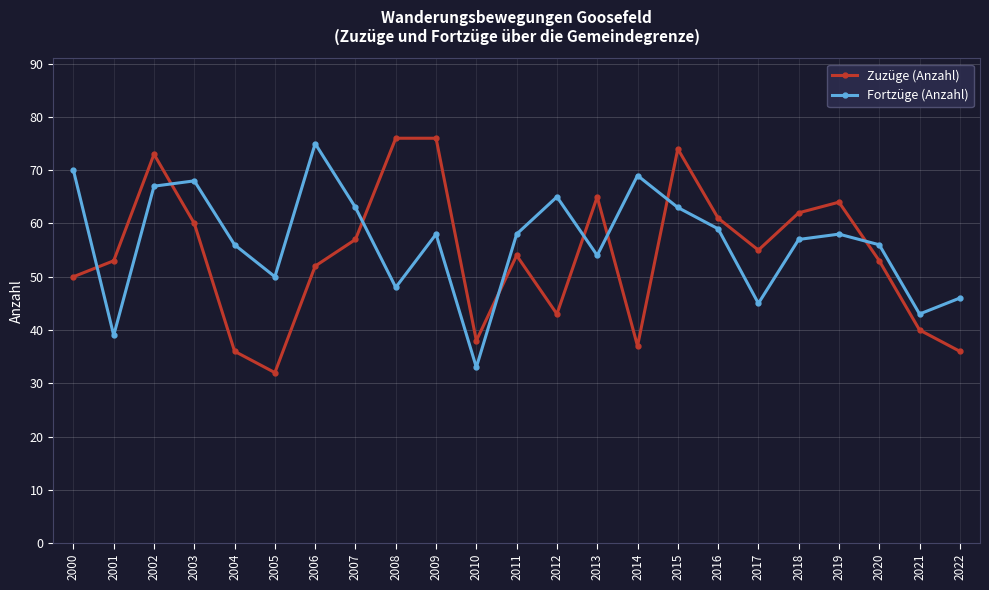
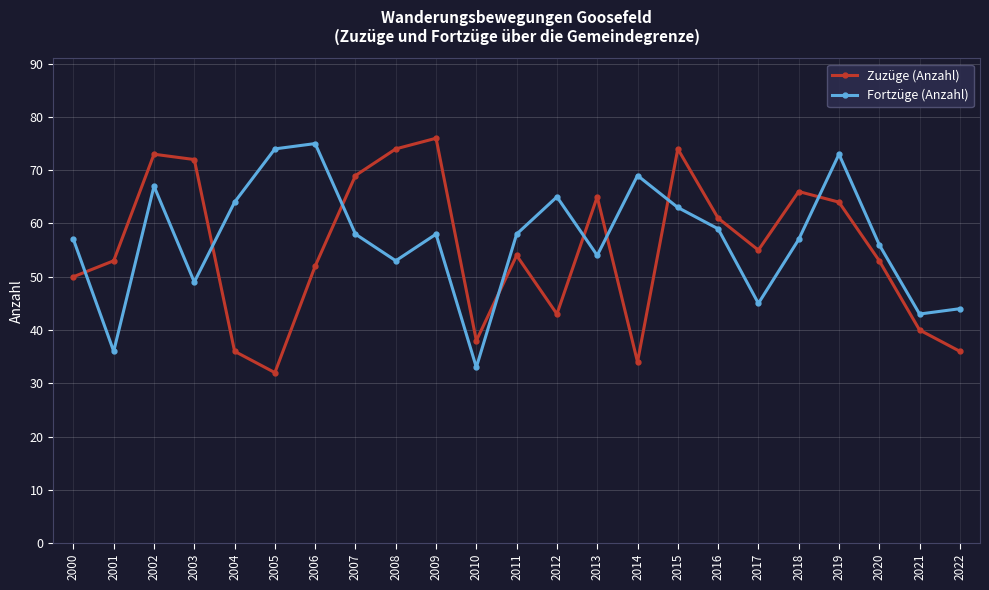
  {
    "Zuzüge (Anzahl)": {
      "2000": 50,
      "2001": 53,
      "2002": 73,
-     "2003": 60,
+     "2003": 72,
      "2004": 36,
      "2005": 32,
      "2006": 52,
-     "2007": 57,
-     "2008": 76,
+     "2007": 69,
+     "2008": 74,
      "2009": 76,
      "2010": 38,
      "2011": 54,
      "2012": 43,
      "2013": 65,
-     "2014": 37,
+     "2014": 34,
      "2015": 74,
      "2016": 61,
      "2017": 55,
-     "2018": 62,
+     "2018": 66,
      "2019": 64,
      "2020": 53,
      "2021": 40,
      "2022": 36
    },
    "Fortzüge (Anzahl)": {
-     "2000": 70,
-     "2001": 39,
+     "2000": 57,
+     "2001": 36,
      "2002": 67,
-     "2003": 68,
-     "2004": 56,
-     "2005": 50,
+     "2003": 49,
+     "2004": 64,
+     "2005": 74,
      "2006": 75,
-     "2007": 63,
-     "2008": 48,
+     "2007": 58,
+     "2008": 53,
      "2009": 58,
      "2010": 33,
      "2011": 58,
      "2012": 65,
      "2013": 54,
      "2014": 69,
      "2015": 63,
      "2016": 59,
      "2017": 45,
      "2018": 57,
-     "2019": 58,
+     "2019": 73,
      "2020": 56,
      "2021": 43,
-     "2022": 46
+     "2022": 44
    }
  }
